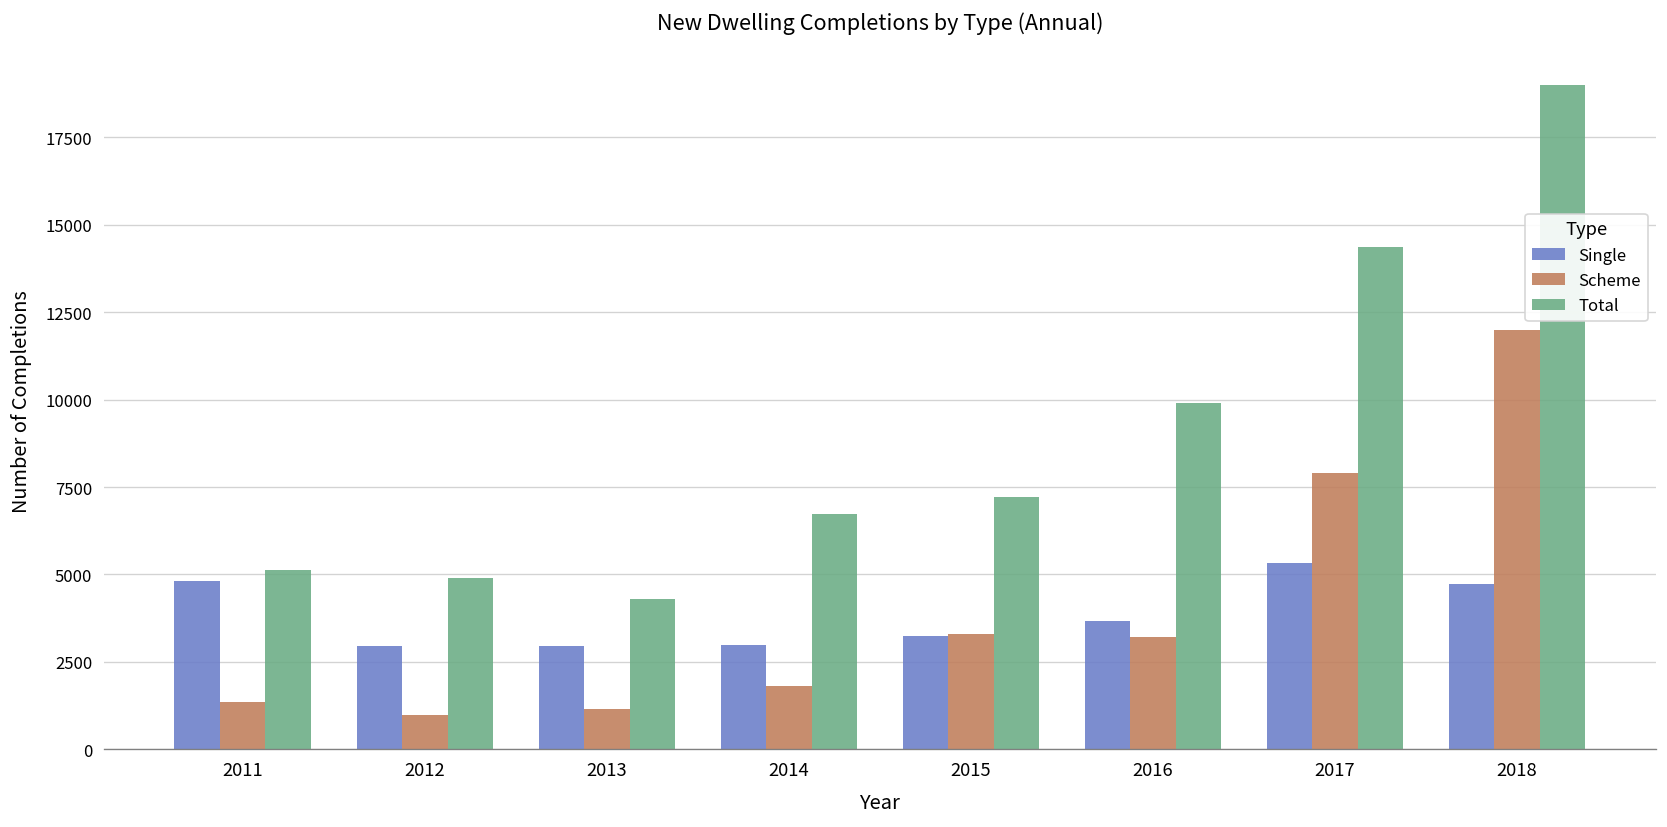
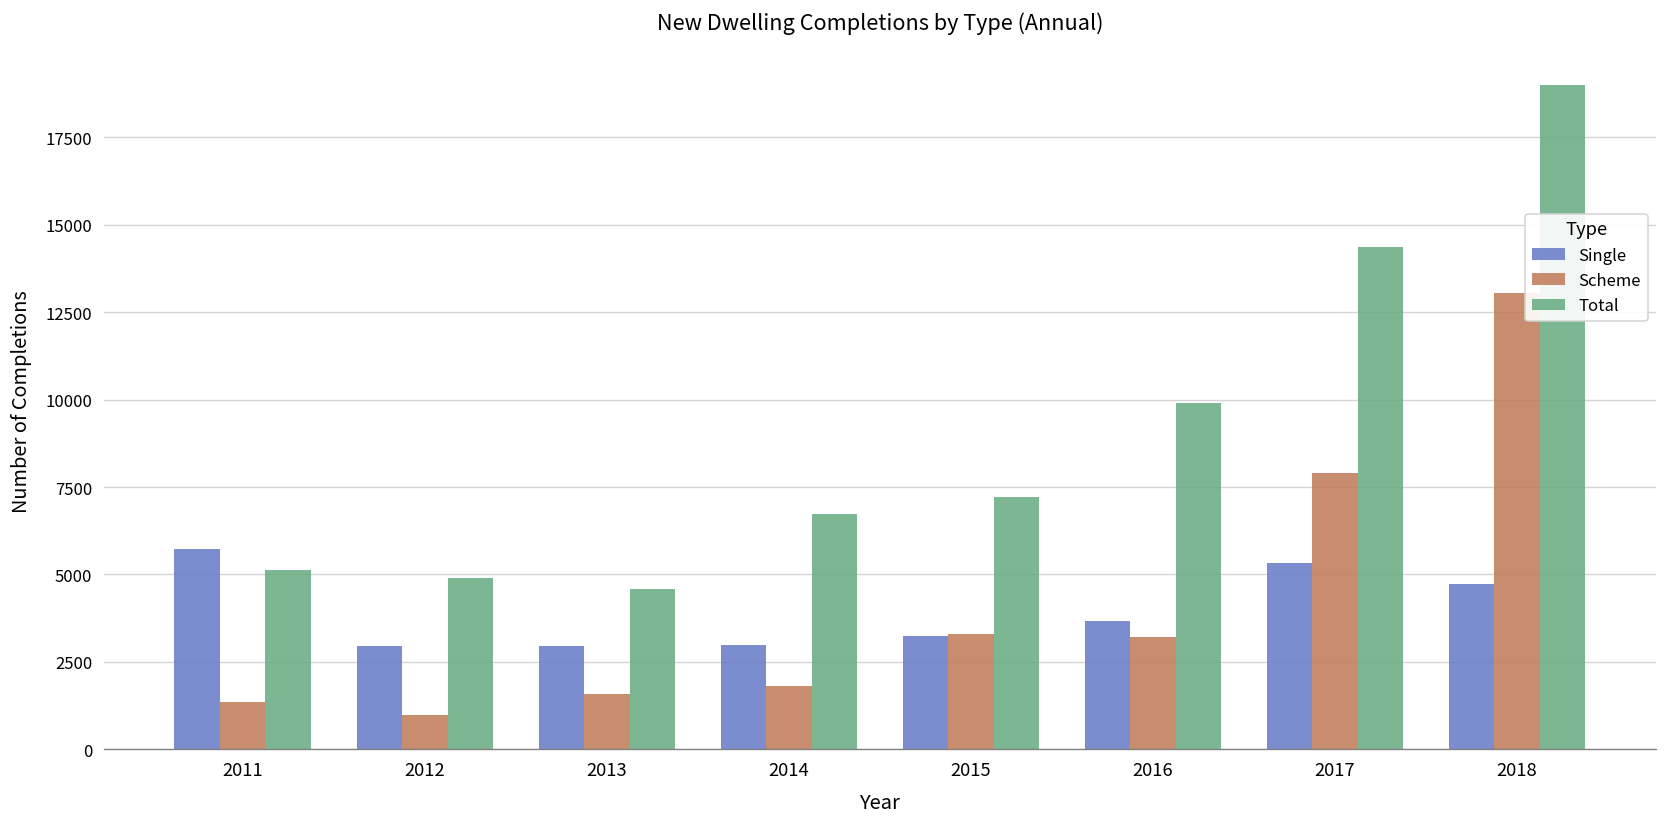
  {
    "Single": {
-     "2011": 4800,
+     "2011": 5700,
      "2012": 3000,
      "2013": 2900,
      "2014": 3000,
      "2015": 3300,
      "2016": 3700,
      "2017": 5300,
      "2018": 4700
    },
    "Scheme": {
      "2011": 1400,
      "2012": 1000,
-     "2013": 1200,
+     "2013": 1600,
      "2014": 1800,
      "2015": 3300,
      "2016": 3200,
      "2017": 7900,
-     "2018": 12000
+     "2018": 13000
    },
    "Total": {
      "2011": 5100,
      "2012": 4900,
-     "2013": 4300,
+     "2013": 4600,
      "2014": 6700,
      "2015": 7200,
      "2016": 9900,
      "2017": 14400,
      "2018": 19000
    }
  }
